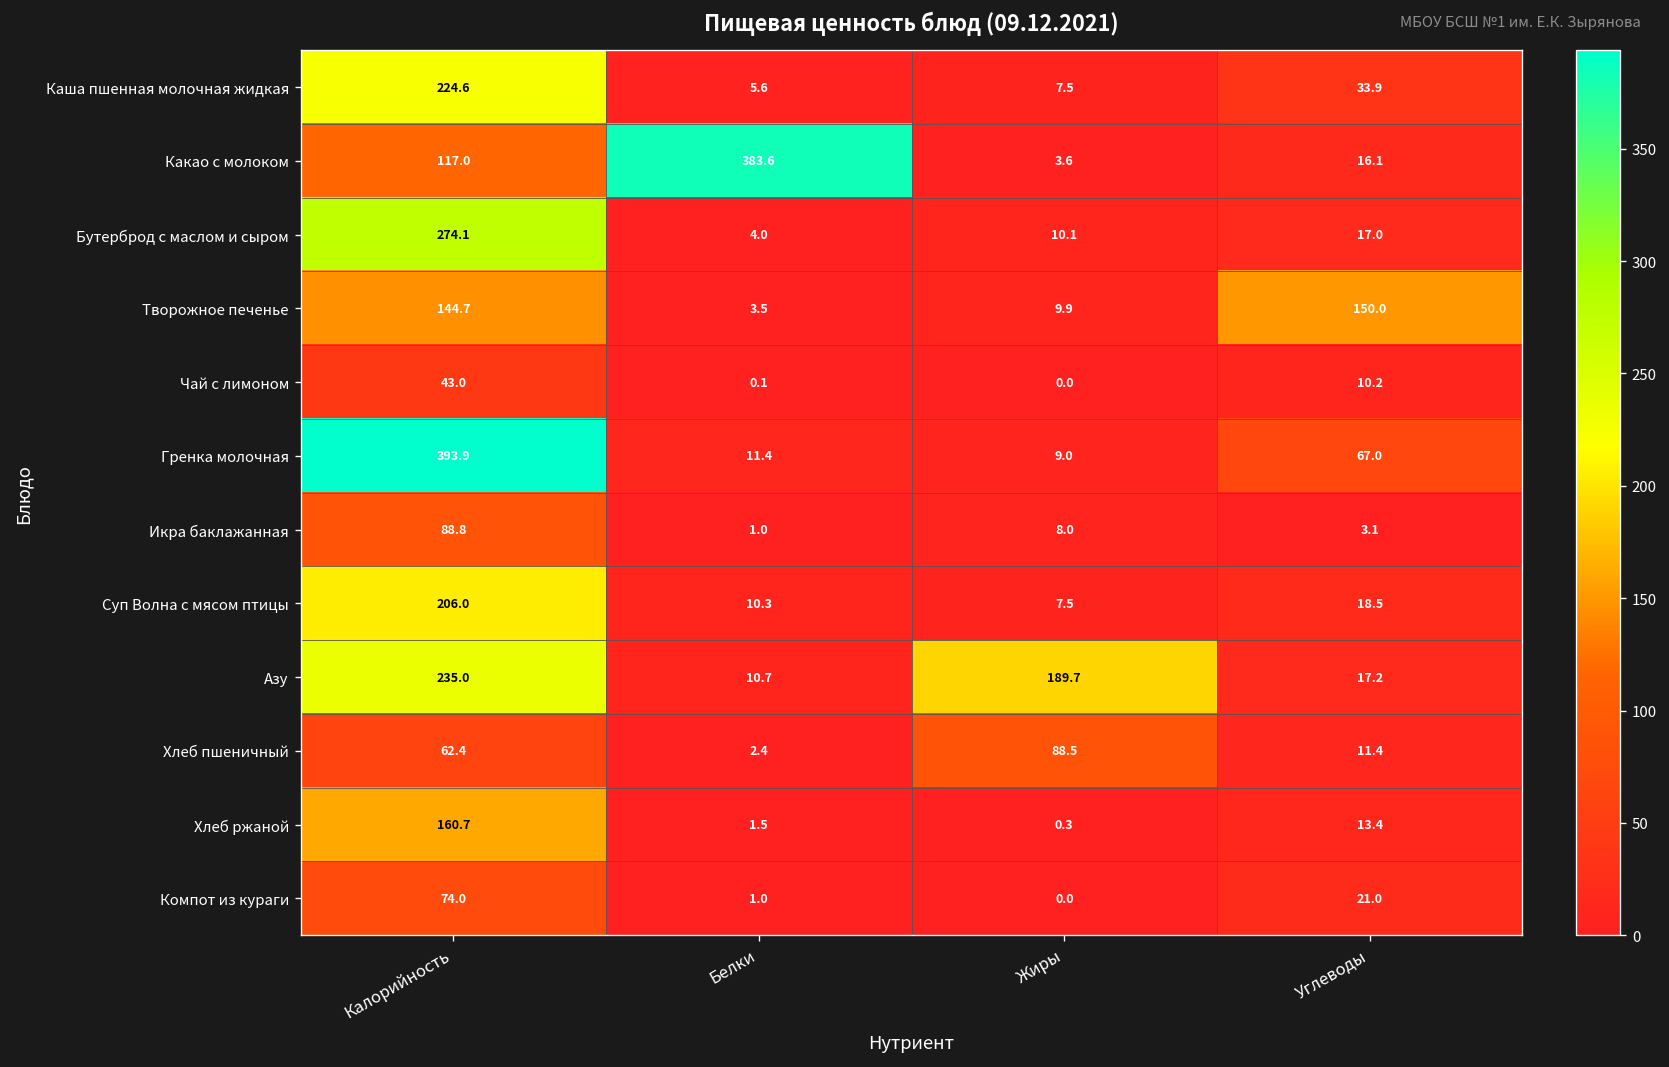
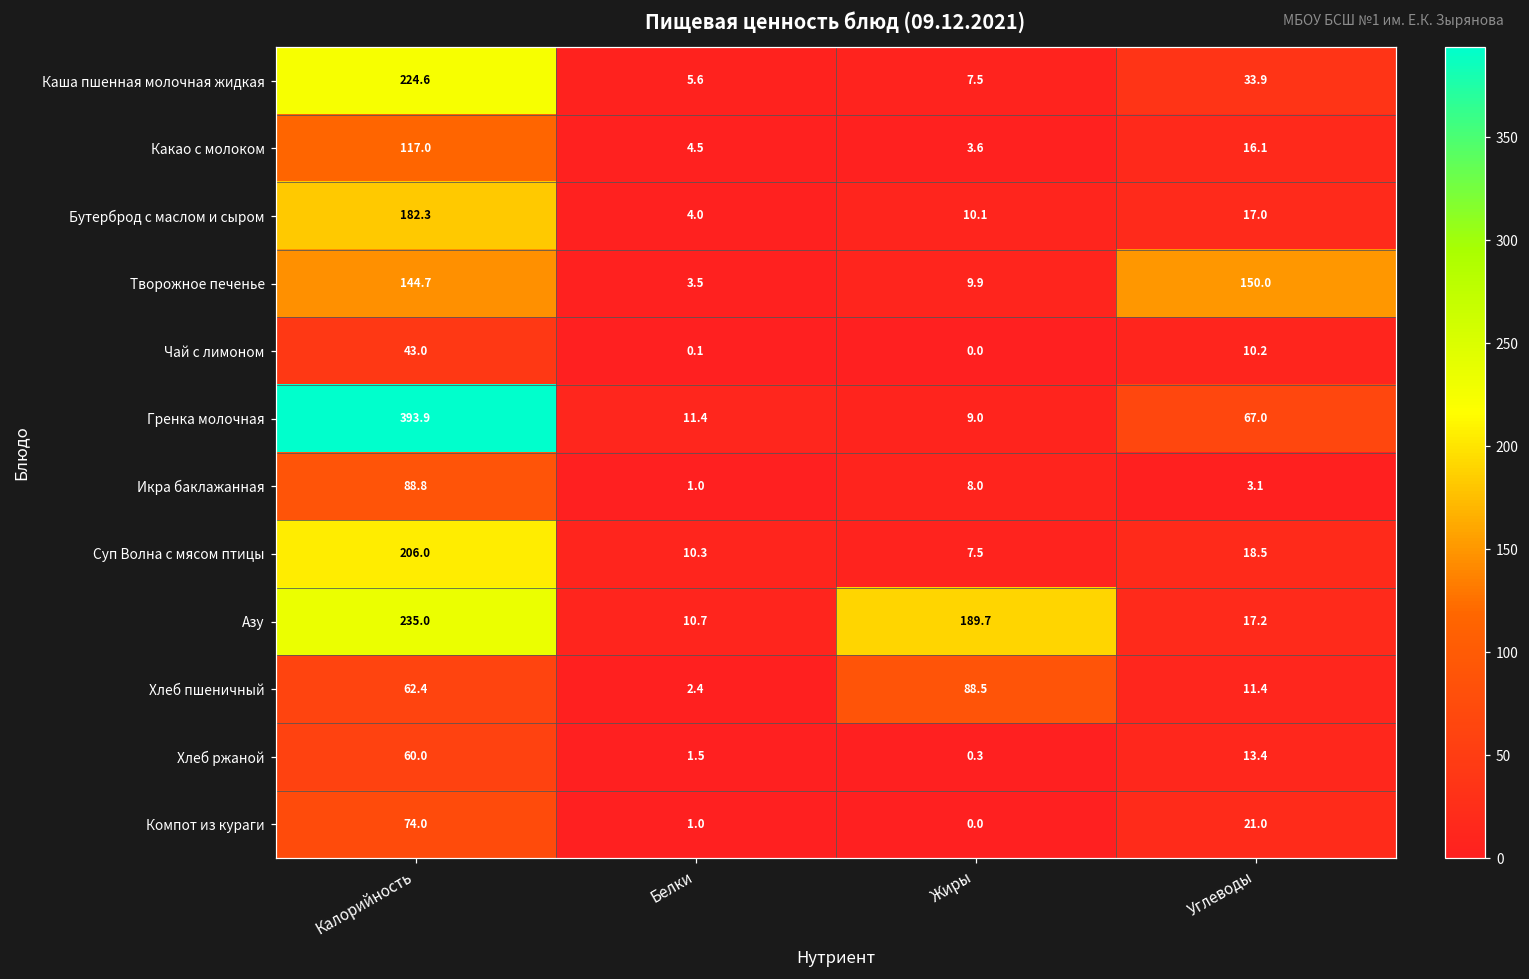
  {
    "Каша пшенная молочная жидкая": {
      "Калорийность": 224.6,
      "Белки": 5.6,
      "Жиры": 7.5,
      "Углеводы": 33.9
    },
    "Какао с молоком": {
      "Калорийность": 117.0,
-     "Белки": 383.6,
+     "Белки": 4.5,
      "Жиры": 3.6,
      "Углеводы": 16.1
    },
    "Бутерброд с маслом и сыром": {
-     "Калорийность": 274.1,
+     "Калорийность": 182.3,
      "Белки": 4.0,
      "Жиры": 10.1,
      "Углеводы": 17.0
    },
    "Творожное печенье": {
      "Калорийность": 144.7,
      "Белки": 3.5,
      "Жиры": 9.9,
      "Углеводы": 150.0
    },
    "Чай с лимоном": {
      "Калорийность": 43.0,
      "Белки": 0.1,
      "Жиры": 0.0,
      "Углеводы": 10.2
    },
    "Гренка молочная": {
      "Калорийность": 393.9,
      "Белки": 11.4,
      "Жиры": 9.0,
      "Углеводы": 67.0
    },
    "Икра баклажанная": {
      "Калорийность": 88.8,
      "Белки": 1.0,
      "Жиры": 8.0,
      "Углеводы": 3.1
    },
    "Суп Волна с мясом птицы": {
      "Калорийность": 206.0,
      "Белки": 10.3,
      "Жиры": 7.5,
      "Углеводы": 18.5
    },
    "Азу": {
      "Калорийность": 235.0,
      "Белки": 10.7,
      "Жиры": 189.7,
      "Углеводы": 17.2
    },
    "Хлеб пшеничный": {
      "Калорийность": 62.4,
      "Белки": 2.4,
      "Жиры": 88.5,
      "Углеводы": 11.4
    },
    "Хлеб ржаной": {
-     "Калорийность": 160.7,
+     "Калорийность": 60.0,
      "Белки": 1.5,
      "Жиры": 0.3,
      "Углеводы": 13.4
    },
    "Компот из кураги": {
      "Калорийность": 74.0,
      "Белки": 1.0,
      "Жиры": 0.0,
      "Углеводы": 21.0
    }
  }
